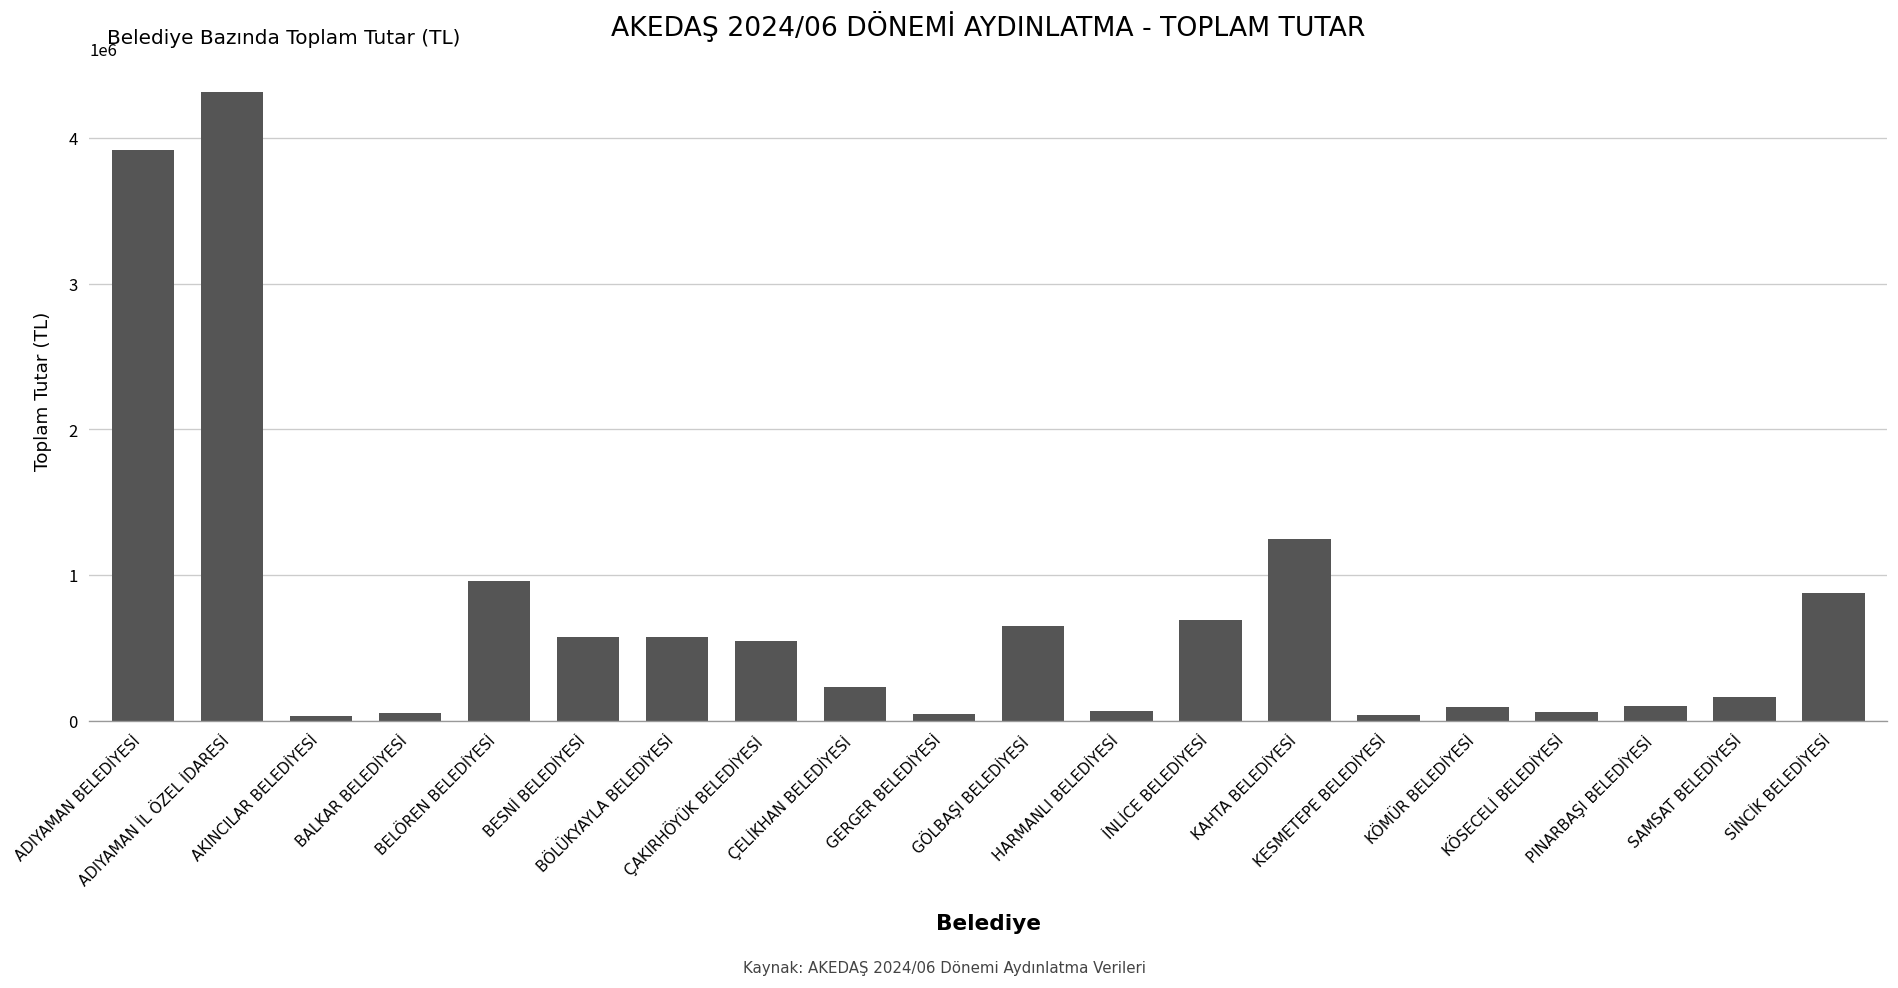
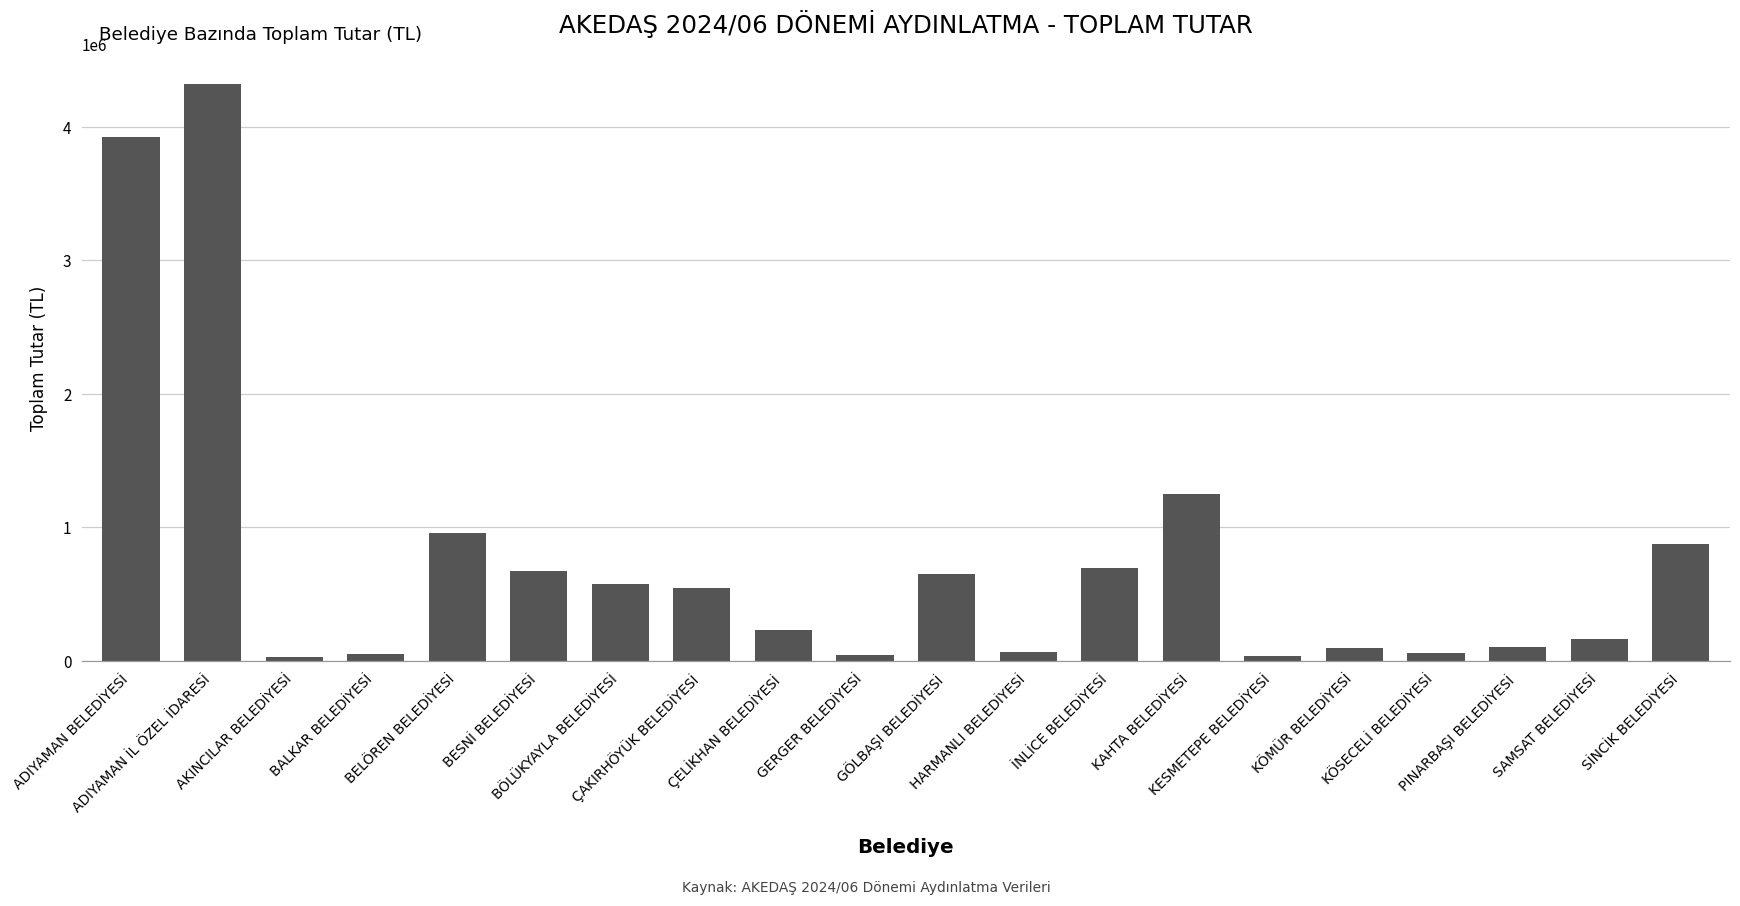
  {
    "ADIYAMAN BELEDİYESİ": 3920000,
    "ADIYAMAN İL ÖZEL İDARESİ": 4320000,
    "AKINCILAR BELEDİYESİ": 30000,
    "BALKAR BELEDİYESİ": 50000,
    "BELÖREN BELEDİYESİ": 960000,
-   "BESNİ BELEDİYESİ": 570000,
+   "BESNİ BELEDİYESİ": 670000,
    "BÖLÜKYAYLA BELEDİYESİ": 570000,
    "ÇAKIRHÖYÜK BELEDİYESİ": 550000,
    "ÇELİKHAN BELEDİYESİ": 230000,
    "GERGER BELEDİYESİ": 40000,
    "GÖLBAŞI BELEDİYESİ": 650000,
    "HARMANLI BELEDİYESİ": 70000,
    "İNLİCE BELEDİYESİ": 690000,
    "KAHTA BELEDİYESİ": 1250000,
    "KESMETEPE BELEDİYESİ": 40000,
    "KÖMÜR BELEDİYESİ": 90000,
    "KÖSECELİ BELEDİYESİ": 60000,
    "PINARBAŞI BELEDİYESİ": 100000,
    "SAMSAT BELEDİYESİ": 160000,
    "SİNCİK BELEDİYESİ": 870000
  }
